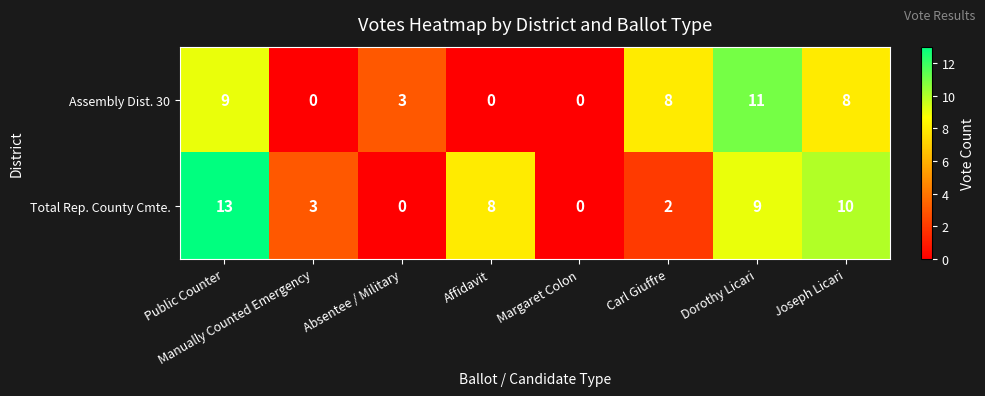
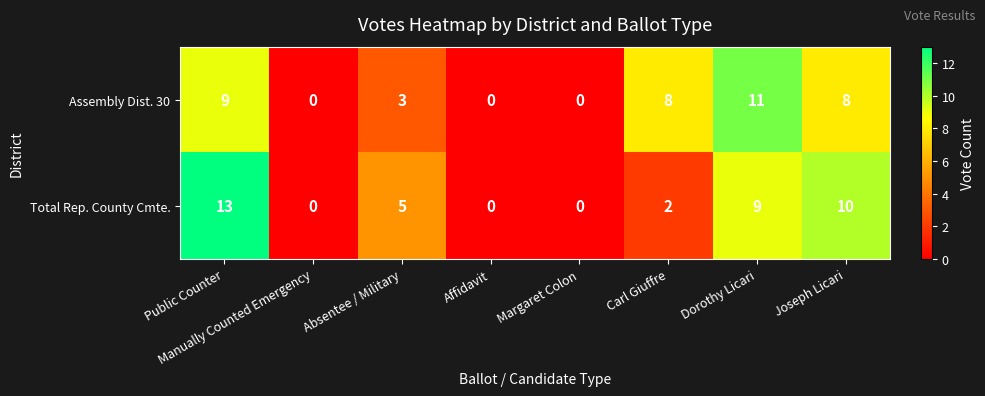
  {
    "Assembly Dist. 30": {
      "Public Counter": 9,
      "Manually Counted Emergency": 0,
      "Absentee / Military": 3,
      "Affidavit": 0,
      "Margaret Colon": 0,
      "Carl Giuffre": 8,
      "Dorothy Licari": 11,
      "Joseph Licari": 8
    },
    "Total Rep. County Cmte.": {
      "Public Counter": 13,
-     "Manually Counted Emergency": 3,
-     "Absentee / Military": 0,
-     "Affidavit": 8,
+     "Manually Counted Emergency": 0,
+     "Absentee / Military": 5,
+     "Affidavit": 0,
      "Margaret Colon": 0,
      "Carl Giuffre": 2,
      "Dorothy Licari": 9,
      "Joseph Licari": 10
    }
  }
